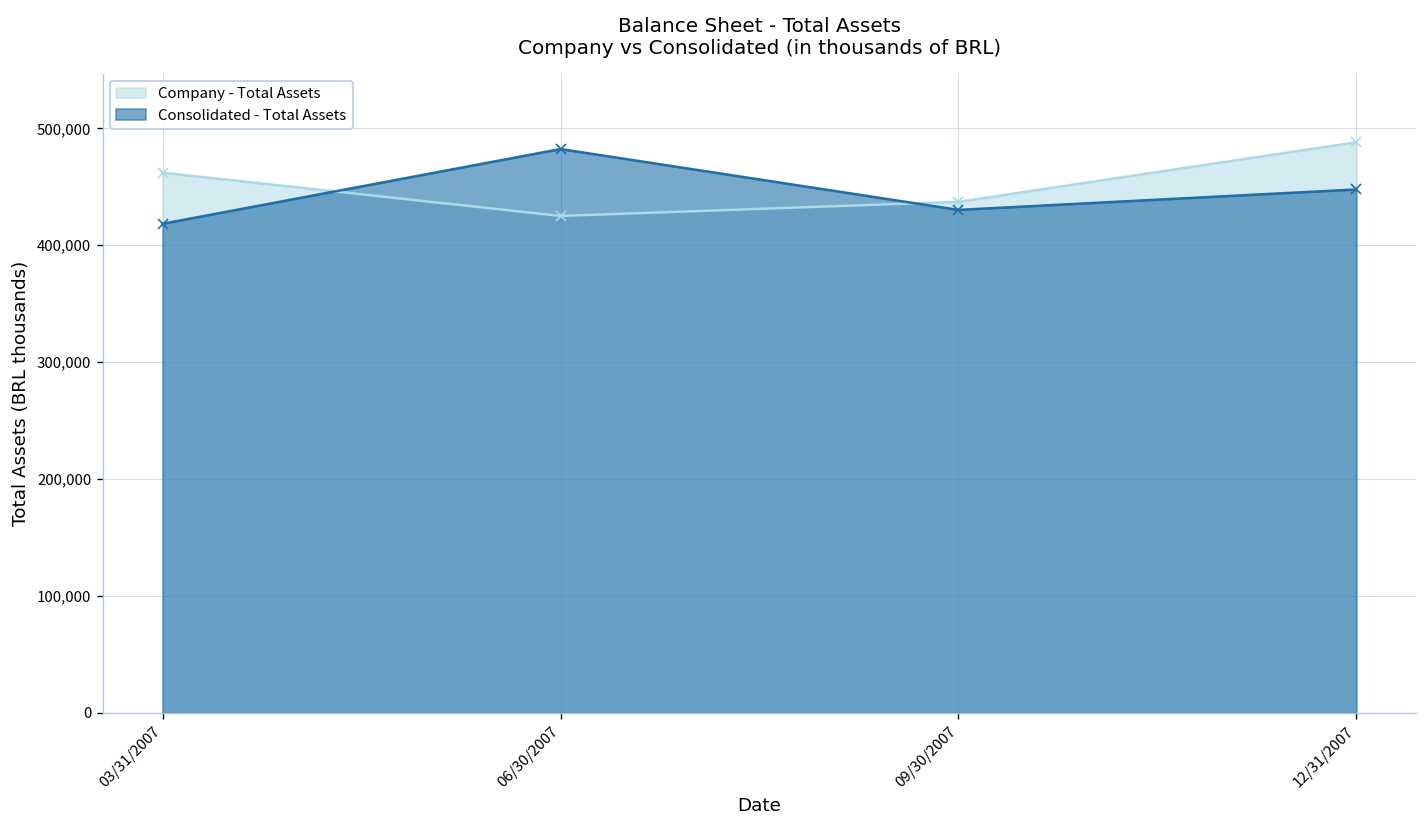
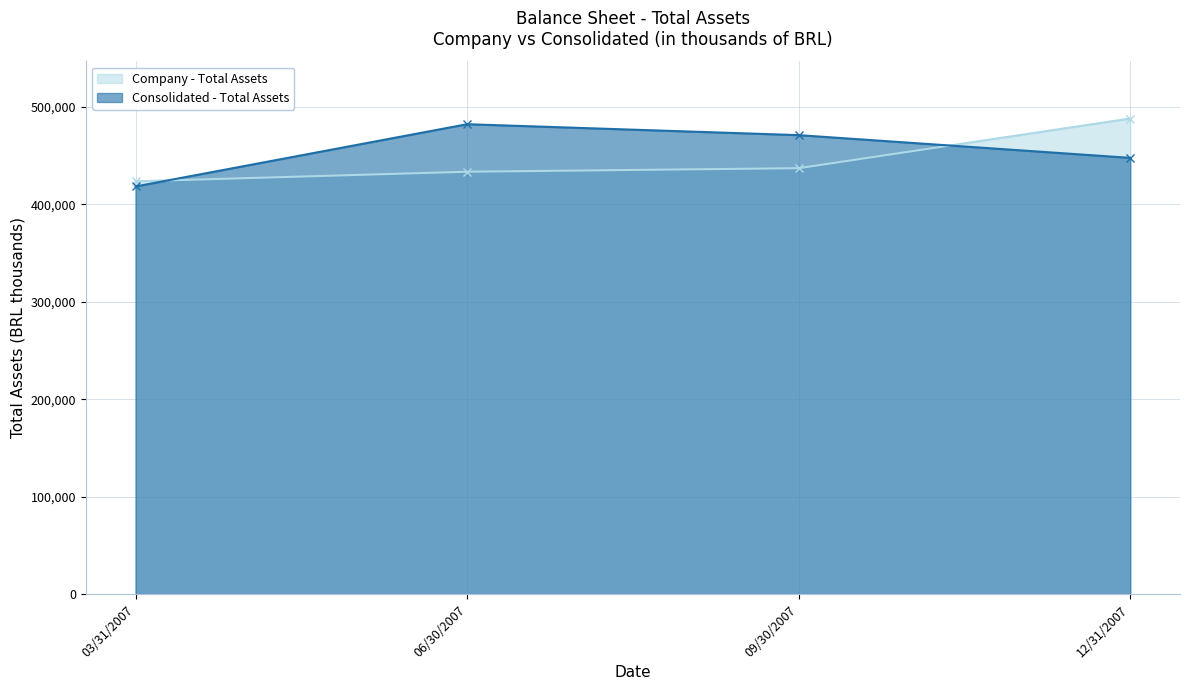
  {
    "Company - Total Assets": {
-     "03/31/2007": "460,000",
-     "06/30/2007": "425,000",
+     "03/31/2007": "420,000",
+     "06/30/2007": "434,000",
      "09/30/2007": "440,000",
      "12/31/2007": "490,000"
    },
    "Consolidated - Total Assets": {
      "03/31/2007": "420,000",
      "06/30/2007": "480,000",
-     "09/30/2007": "430,000",
+     "09/30/2007": "470,000",
      "12/31/2007": "450,000"
    }
  }
